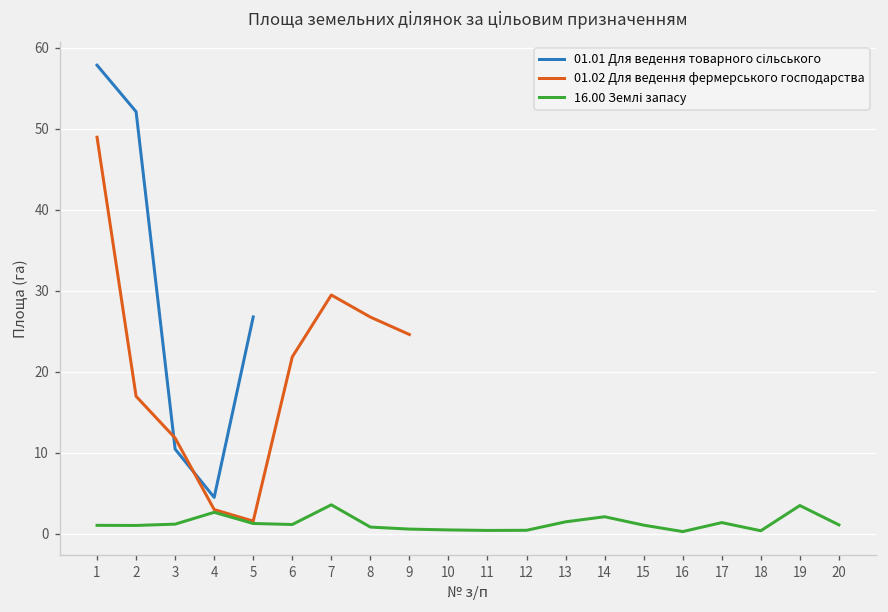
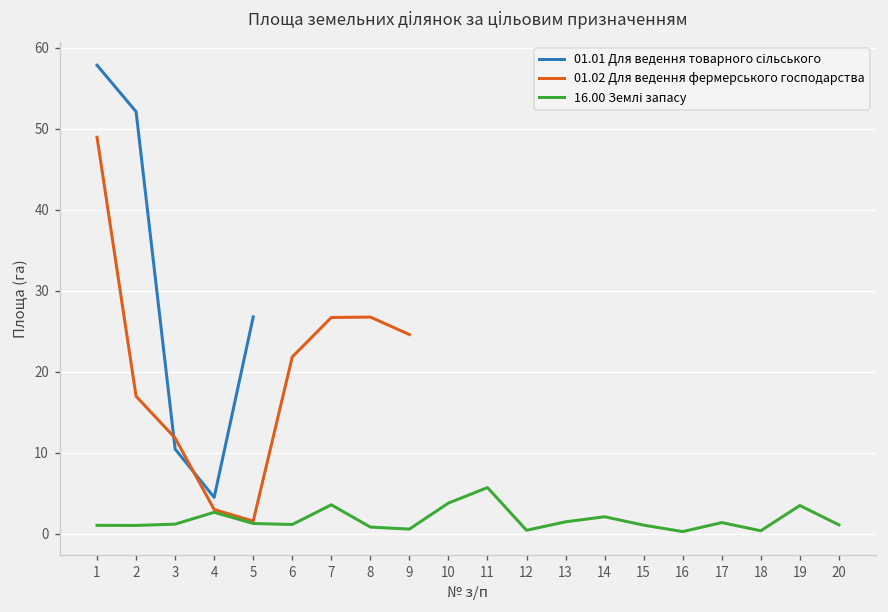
  {
    "01.01 Для ведення товарного сільського": {
      "1": 58,
      "2": 52,
      "3": 10,
      "4": 5,
      "5": 27
    },
    "01.02 Для ведення фермерського господарства": {
      "1": 49,
      "2": 17,
      "3": 12,
      "6": 22,
-     "7": 29,
+     "7": 27,
      "8": 27,
      "9": 25
    },
    "16.00 Землі запасу": {
      "1": 1,
      "2": 1,
      "3": 1,
      "6": 1,
      "7": 4,
      "8": 1,
      "9": 1,
-     "10": 0,
-     "11": 0,
+     "10": 4,
+     "11": 6,
      "12": 0,
      "13": 1,
      "14": 2,
      "15": 1,
      "16": 0,
      "17": 1,
      "18": 0,
      "19": 3,
      "20": 1
    }
  }
